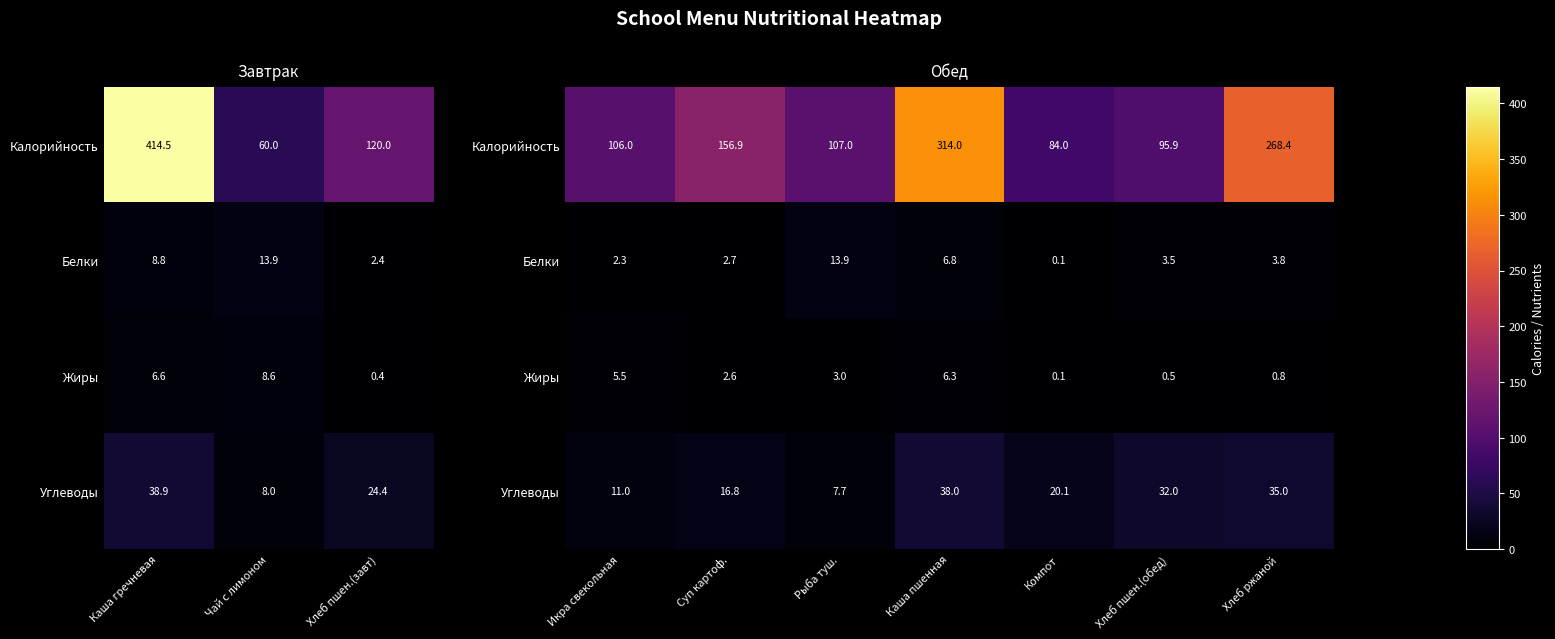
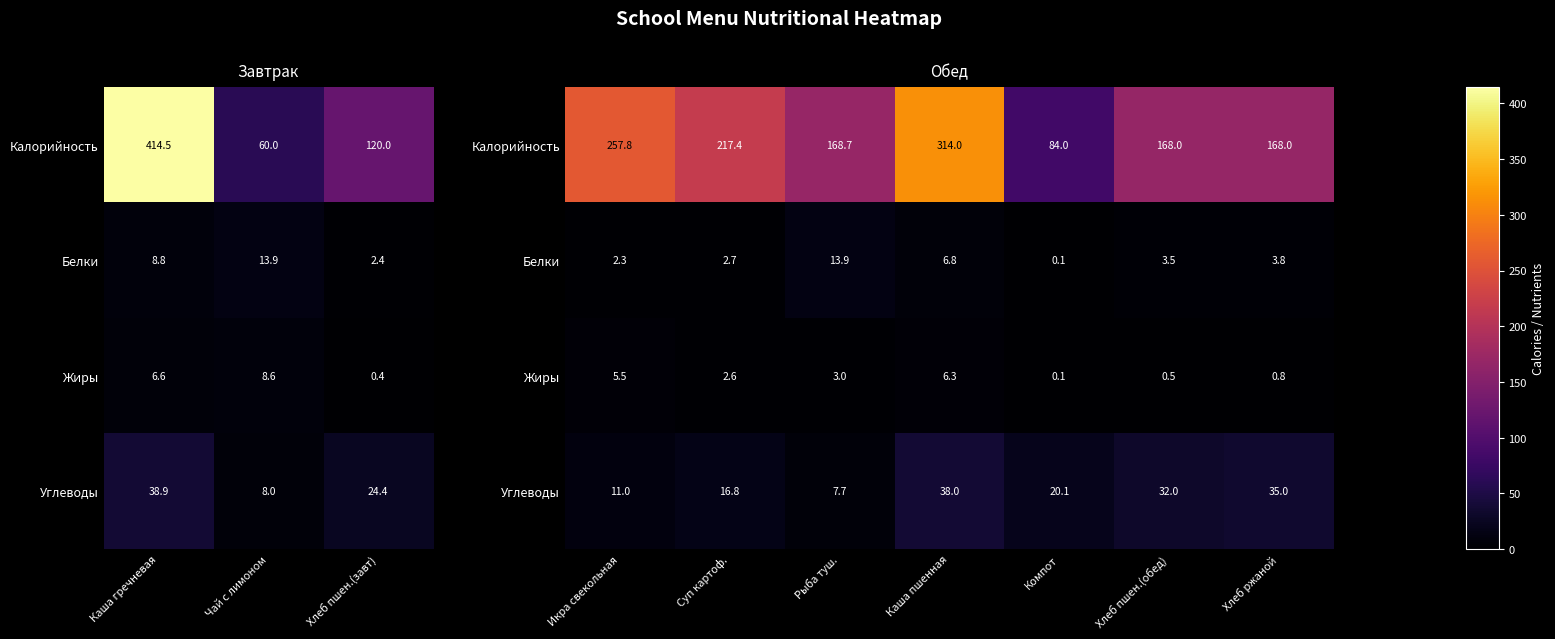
  {
    "Завтрак": {
      "Калорийность": {
        "Каша гречневая": 414.5,
        "Чай с лимоном": 60.0,
        "Хлеб пшен.(завт)": 120.0
      },
      "Белки": {
        "Каша гречневая": 8.8,
        "Чай с лимоном": 13.9,
        "Хлеб пшен.(завт)": 2.4
      },
      "Жиры": {
        "Каша гречневая": 6.6,
        "Чай с лимоном": 8.6,
        "Хлеб пшен.(завт)": 0.4
      },
      "Углеводы": {
        "Каша гречневая": 38.9,
        "Чай с лимоном": 8.0,
        "Хлеб пшен.(завт)": 24.4
      }
    },
    "Обед": {
      "Калорийность": {
-       "Икра свекольная": 106.0,
-       "Суп картоф.": 156.9,
-       "Рыба туш.": 107.0,
+       "Икра свекольная": 257.8,
+       "Суп картоф.": 217.4,
+       "Рыба туш.": 168.7,
        "Каша пшенная": 314.0,
        "Компот": 84.0,
-       "Хлеб пшен.(обед)": 95.9,
-       "Хлеб ржаной": 268.4
+       "Хлеб пшен.(обед)": 168.0,
+       "Хлеб ржаной": 168.0
      },
      "Белки": {
        "Икра свекольная": 2.3,
        "Суп картоф.": 2.7,
        "Рыба туш.": 13.9,
        "Каша пшенная": 6.8,
        "Компот": 0.1,
        "Хлеб пшен.(обед)": 3.5,
        "Хлеб ржаной": 3.8
      },
      "Жиры": {
        "Икра свекольная": 5.5,
        "Суп картоф.": 2.6,
        "Рыба туш.": 3.0,
        "Каша пшенная": 6.3,
        "Компот": 0.1,
        "Хлеб пшен.(обед)": 0.5,
        "Хлеб ржаной": 0.8
      },
      "Углеводы": {
        "Икра свекольная": 11.0,
        "Суп картоф.": 16.8,
        "Рыба туш.": 7.7,
        "Каша пшенная": 38.0,
        "Компот": 20.1,
        "Хлеб пшен.(обед)": 32.0,
        "Хлеб ржаной": 35.0
      }
    }
  }
